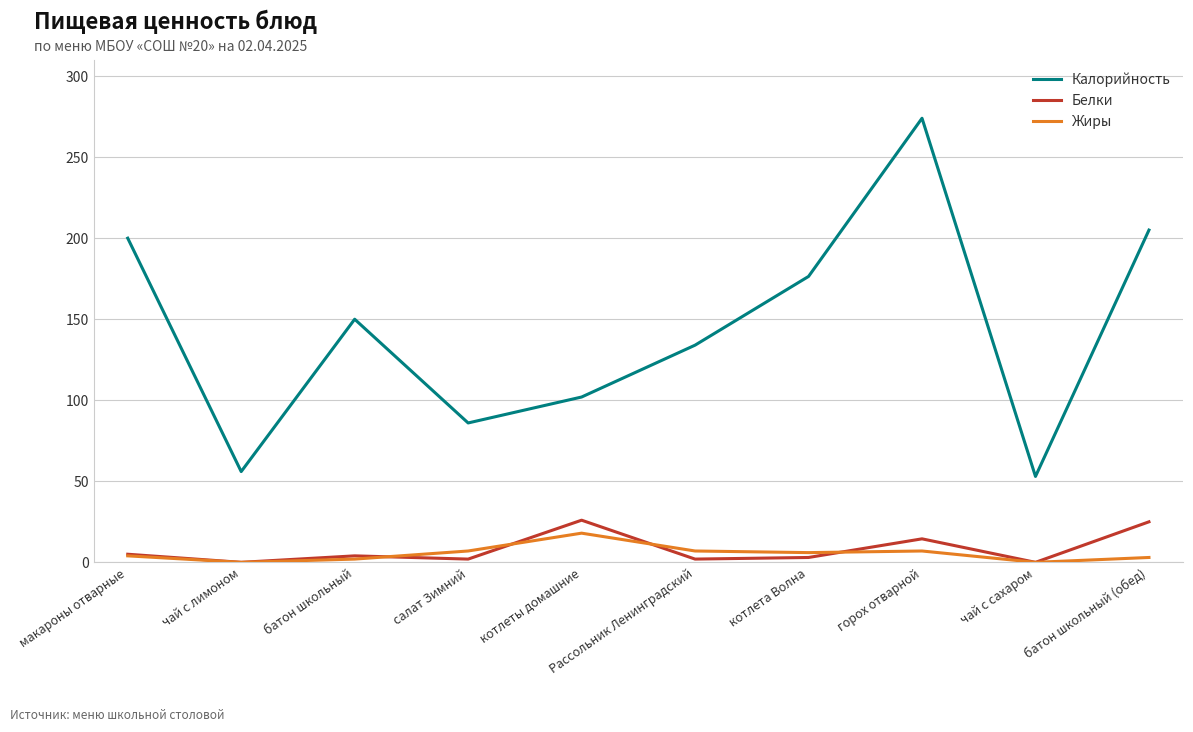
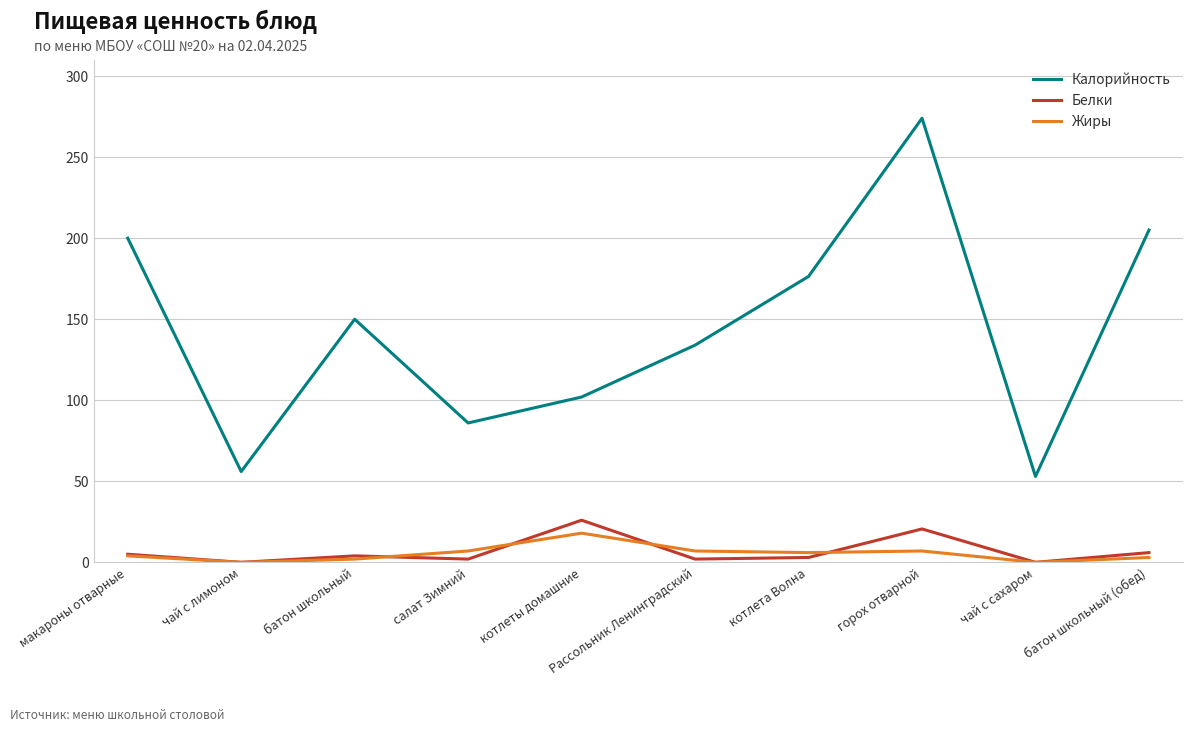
  {
    "Калорийность": {
      "макароны отварные": 200,
      "чай с лимоном": 56,
      "батон школьный": 150,
      "салат Зимний": 86,
      "котлеты домашние": 102,
      "Рассольник Ленинградский": 134,
      "котлета Волна": 176,
      "горох отварной": 274,
      "чай с сахаром": 53,
      "батон школьный (обед)": 205
    },
    "Белки": {
      "батон школьный": 4,
      "салат Зимний": 2,
      "котлеты домашние": 26,
      "Рассольник Ленинградский": 2,
      "котлета Волна": 3,
-     "горох отварной": 15,
-     "батон школьный (обед)": 25
+     "горох отварной": 21,
+     "батон школьный (обед)": 6
    },
    "Жиры": {
      "батон школьный": 2,
      "салат Зимний": 7,
      "котлеты домашние": 18,
      "Рассольник Ленинградский": 7,
      "котлета Волна": 6,
      "горох отварной": 7,
      "батон школьный (обед)": 3
    }
  }
